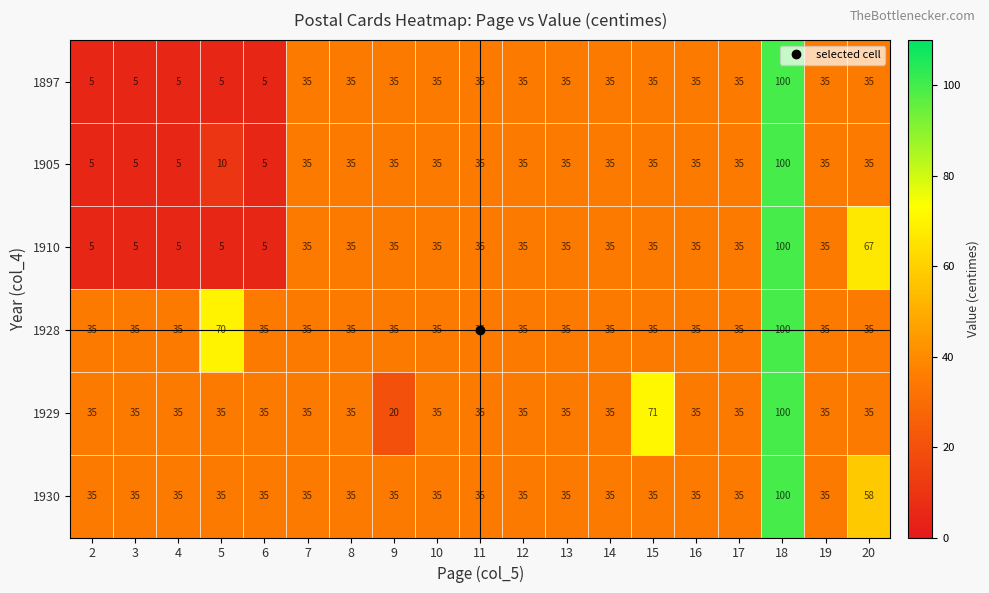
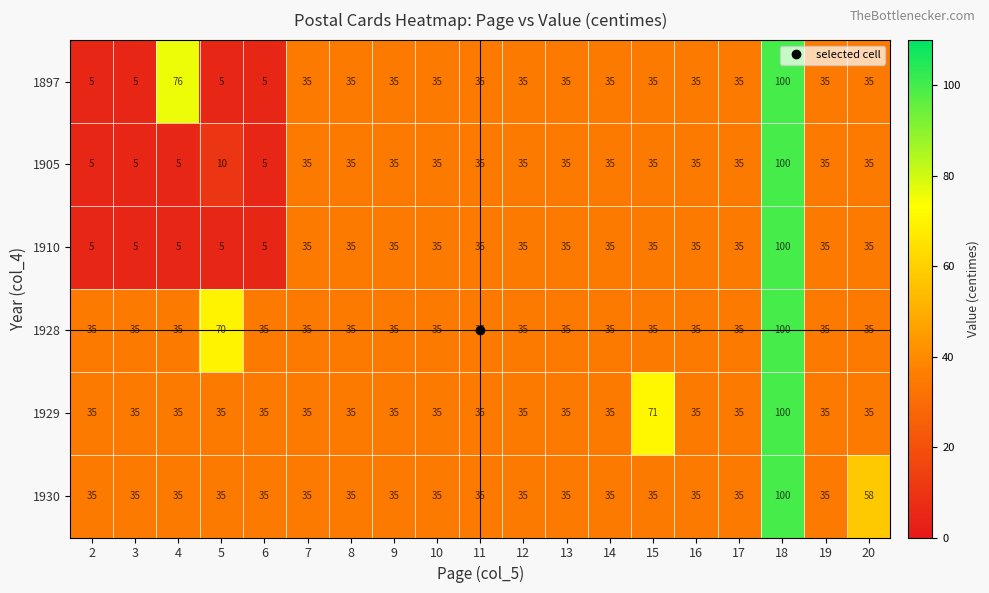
  {
    "1897": {
      "2": 5,
      "3": 5,
-     "4": 5,
+     "4": 76,
      "5": 5,
      "6": 5,
      "7": 35,
      "8": 35,
      "9": 35,
      "10": 35,
      "11": 35,
      "12": 35,
      "13": 35,
      "14": 35,
      "15": 35,
      "16": 35,
      "17": 35,
      "18": 100,
      "19": 35,
      "20": 35
    },
    "1905": {
      "2": 5,
      "3": 5,
      "4": 5,
      "5": 10,
      "6": 5,
      "7": 35,
      "8": 35,
      "9": 35,
      "10": 35,
      "11": 35,
      "12": 35,
      "13": 35,
      "14": 35,
      "15": 35,
      "16": 35,
      "17": 35,
      "18": 100,
      "19": 35,
      "20": 35
    },
    "1910": {
      "2": 5,
      "3": 5,
      "4": 5,
      "5": 5,
      "6": 5,
      "7": 35,
      "8": 35,
      "9": 35,
      "10": 35,
      "11": 35,
      "12": 35,
      "13": 35,
      "14": 35,
      "15": 35,
      "16": 35,
      "17": 35,
      "18": 100,
      "19": 35,
-     "20": 67
+     "20": 35
    },
    "1928": {
      "2": 35,
      "3": 35,
      "4": 35,
      "5": 70,
      "6": 35,
      "7": 35,
      "8": 35,
      "9": 35,
      "10": 35,
      "12": 35,
      "13": 35,
      "14": 35,
      "15": 35,
      "16": 35,
      "17": 35,
      "18": 100,
      "19": 35,
      "20": 35
    },
    "1929": {
      "2": 35,
      "3": 35,
      "4": 35,
      "5": 35,
      "6": 35,
      "7": 35,
      "8": 35,
-     "9": 20,
+     "9": 35,
      "10": 35,
      "11": 35,
      "12": 35,
      "13": 35,
      "14": 35,
      "15": 71,
      "16": 35,
      "17": 35,
      "18": 100,
      "19": 35,
      "20": 35
    },
    "1930": {
      "2": 35,
      "3": 35,
      "4": 35,
      "5": 35,
      "6": 35,
      "7": 35,
      "8": 35,
      "9": 35,
      "10": 35,
      "11": 35,
      "12": 35,
      "13": 35,
      "14": 35,
      "15": 35,
      "16": 35,
      "17": 35,
      "18": 100,
      "19": 35,
      "20": 58
    }
  }
